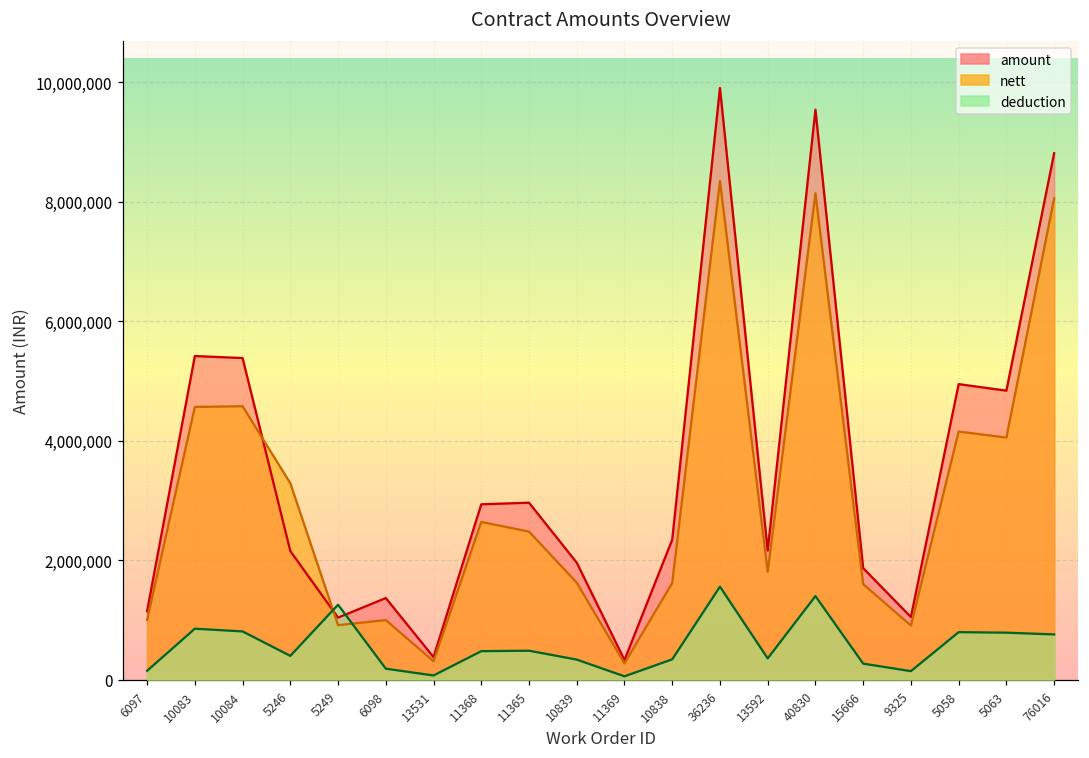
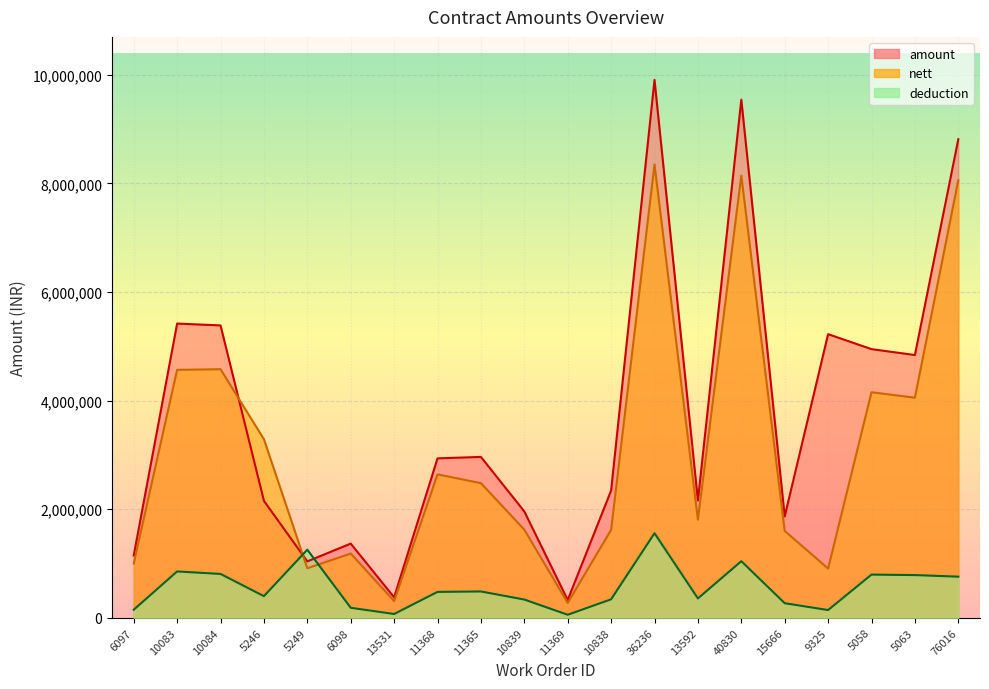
  {
    "amount": {
      "6097": "1,100,000",
      "10083": "5,400,000",
      "10084": "5,400,000",
      "5246": "2,200,000",
      "5249": "1,000,000",
      "6098": "1,400,000",
      "13531": "400,000",
      "11368": "2,900,000",
      "11365": "3,000,000",
      "10839": "2,000,000",
      "11369": "300,000",
      "10838": "2,300,000",
      "36236": "9,900,000",
      "13592": "2,200,000",
      "40830": "9,500,000",
      "15666": "1,900,000",
-     "9325": "1,000,000",
+     "9325": "5,200,000",
      "5058": "4,900,000",
      "5063": "4,800,000",
      "76016": "8,800,000"
    },
    "nett": {
      "6097": "1,000,000",
      "10083": "4,600,000",
      "10084": "4,600,000",
      "5246": "3,300,000",
      "5249": "900,000",
-     "6098": "1,000,000",
+     "6098": "1,200,000",
      "13531": "300,000",
      "11368": "2,600,000",
      "11365": "2,500,000",
      "10839": "1,600,000",
      "11369": "300,000",
      "10838": "1,600,000",
      "36236": "8,400,000",
      "13592": "1,800,000",
      "40830": "8,100,000",
      "15666": "1,600,000",
      "9325": "900,000",
      "5058": "4,200,000",
      "5063": "4,100,000",
      "76016": "8,100,000"
    },
    "deduction": {
      "6097": "100,000",
      "10083": "900,000",
      "10084": "800,000",
      "5246": "400,000",
      "5249": "1,300,000",
      "6098": "200,000",
      "13531": "100,000",
      "11368": "500,000",
      "11365": "500,000",
      "10839": "300,000",
      "11369": "100,000",
      "10838": "300,000",
      "36236": "1,600,000",
      "13592": "400,000",
-     "40830": "1,400,000",
+     "40830": "1,000,000",
      "15666": "300,000",
      "9325": "100,000",
      "5058": "800,000",
      "5063": "800,000",
      "76016": "800,000"
    }
  }
